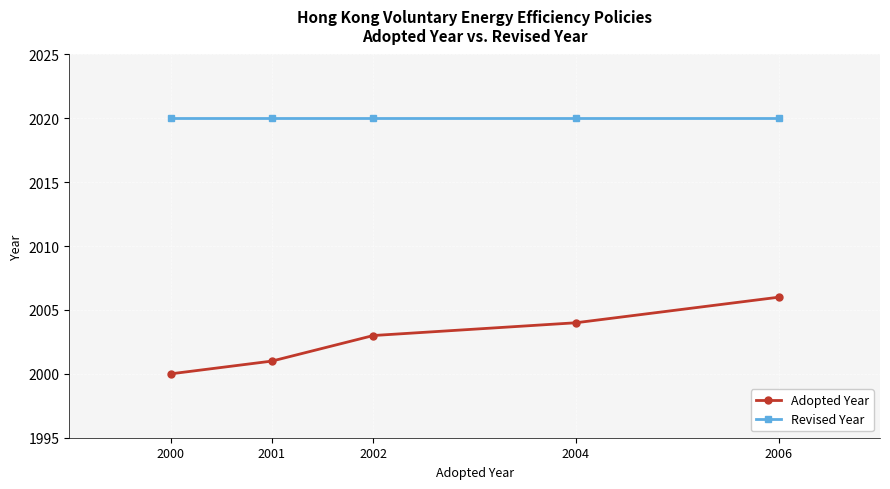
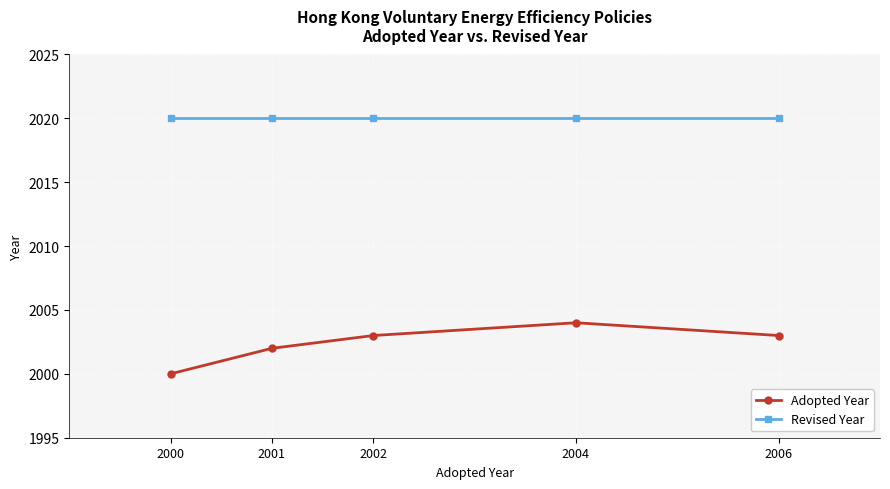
  {
    "Adopted Year": {
      "2000": 2000,
-     "2001": 2001,
+     "2001": 2002,
      "2002": 2003,
      "2004": 2004,
-     "2006": 2006
+     "2006": 2003
    },
    "Revised Year": {
      "2000": 2020,
      "2001": 2020,
      "2002": 2020,
      "2004": 2020,
      "2006": 2020
    }
  }
